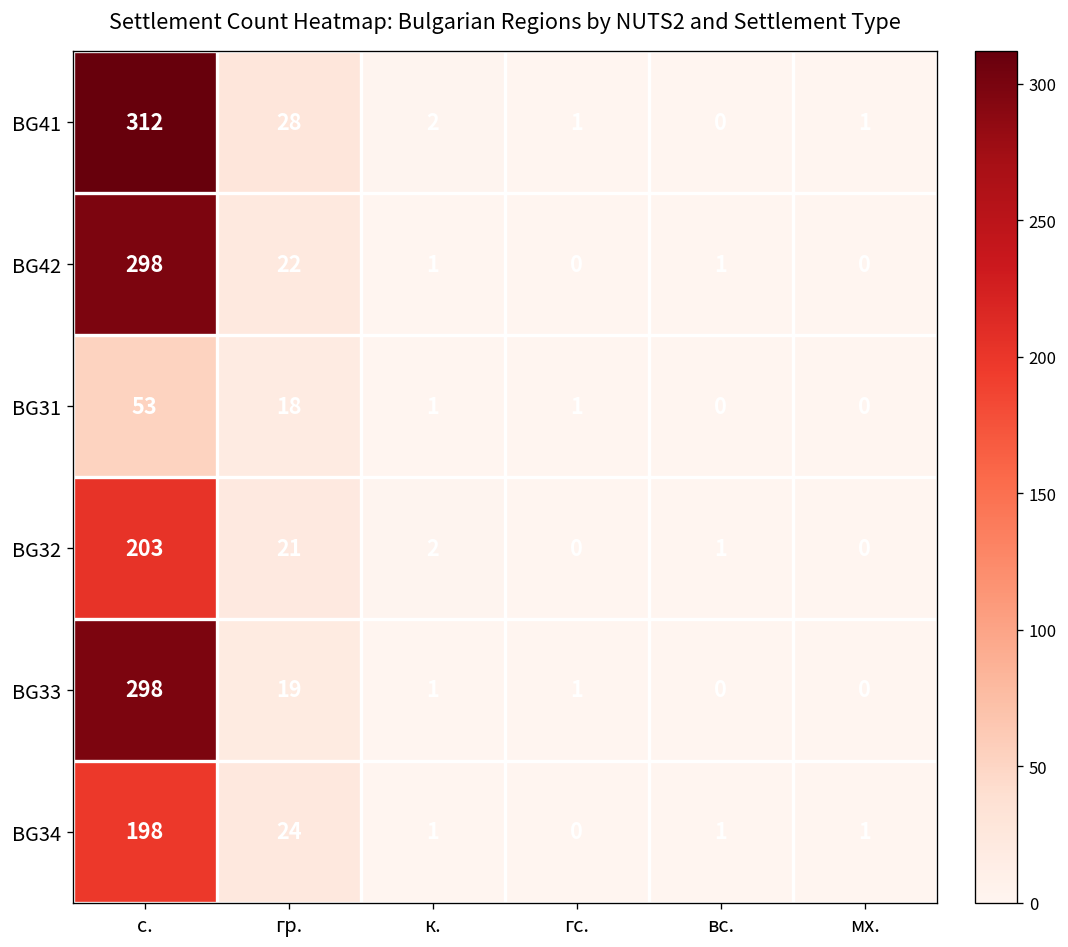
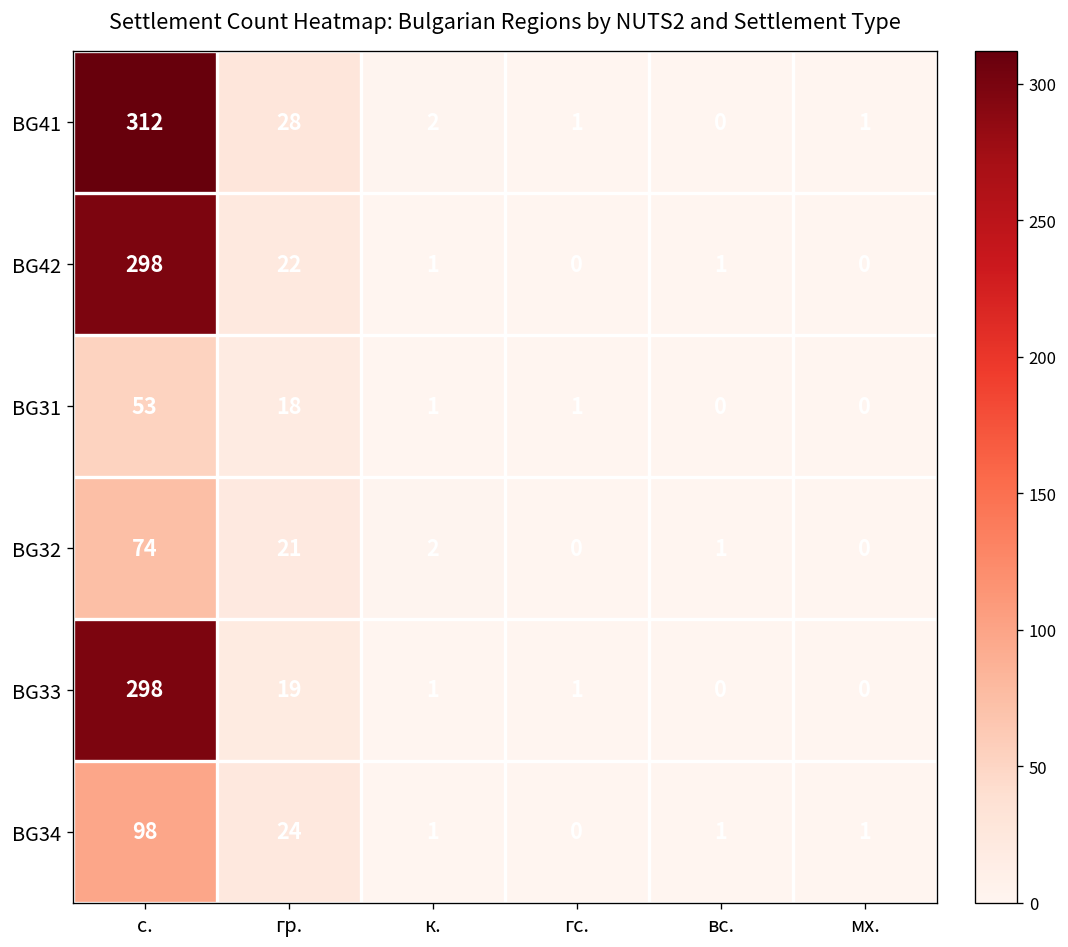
  {
    "BG41": {
      "с.": 312
    },
    "BG42": {
      "с.": 298
    },
    "BG31": {
      "с.": 53
    },
    "BG32": {
-     "с.": 203
+     "с.": 74
    },
    "BG33": {
      "с.": 298
    },
    "BG34": {
-     "с.": 198
+     "с.": 98
    }
  }
